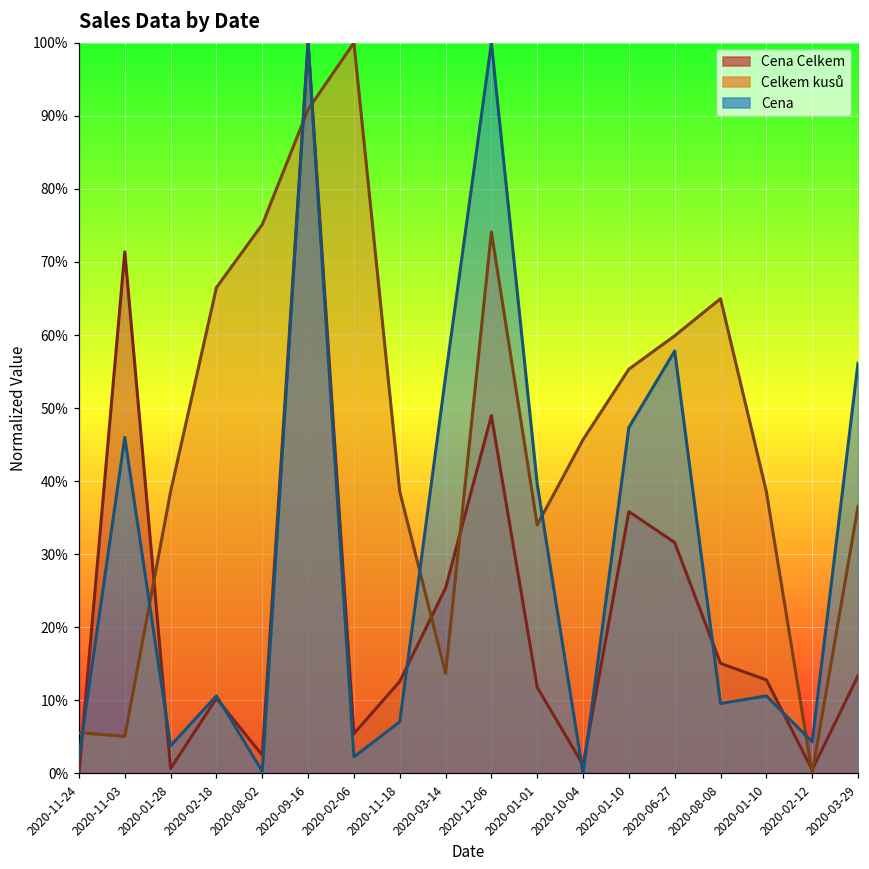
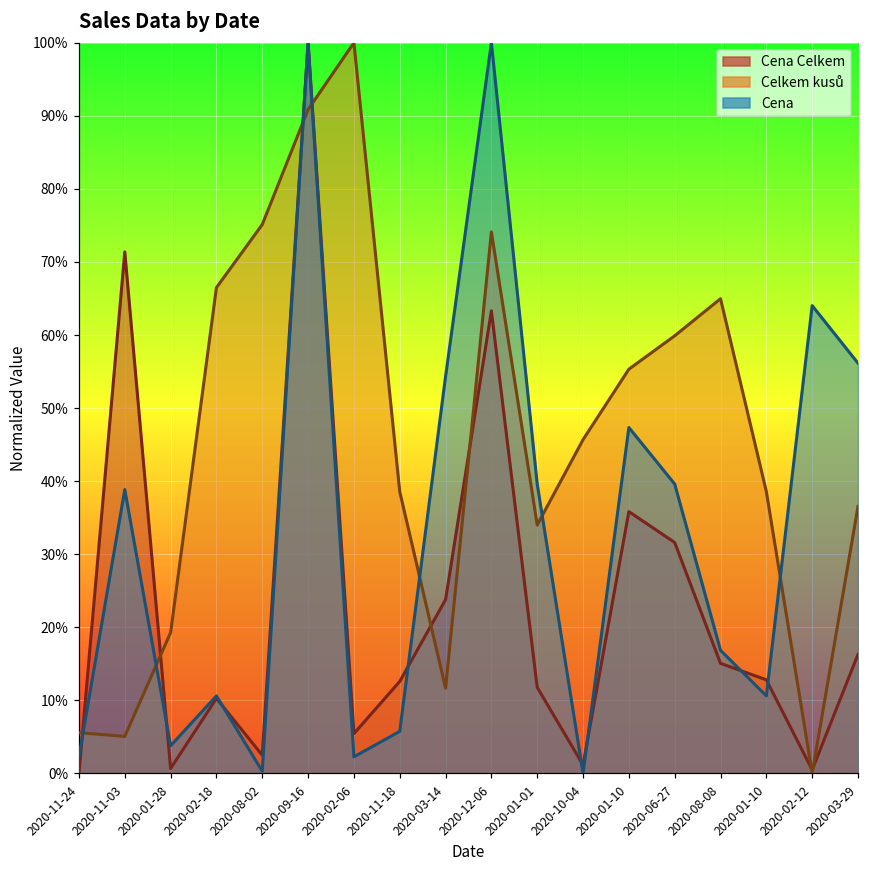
  {
    "Cena Celkem": {
      "2020-11-24": "0%",
      "2020-11-03": "71%",
      "2020-01-28": "1%",
      "2020-08-02": "3%",
      "2020-02-06": "5%",
      "2020-11-18": "13%",
-     "2020-03-14": "25%",
-     "2020-12-06": "49%",
+     "2020-03-14": "24%",
+     "2020-12-06": "63%",
      "2020-01-01": "12%",
      "2020-10-04": "1%",
      "2020-06-27": "32%",
      "2020-08-08": "15%",
      "2020-02-12": "0%",
-     "2020-03-29": "13%"
+     "2020-03-29": "16%"
    },
    "Celkem kusů": {
      "2020-11-24": "6%",
      "2020-11-03": "5%",
-     "2020-01-28": "39%",
+     "2020-01-28": "19%",
      "2020-02-18": "66%",
      "2020-08-02": "75%",
      "2020-09-16": "91%",
      "2020-02-06": "100%",
      "2020-11-18": "39%",
-     "2020-03-14": "14%",
+     "2020-03-14": "12%",
      "2020-12-06": "74%",
      "2020-01-01": "34%",
      "2020-10-04": "46%",
      "2020-06-27": "60%",
      "2020-08-08": "65%",
      "2020-02-12": "0%",
      "2020-03-29": "37%"
    },
    "Cena": {
      "2020-11-24": "2%",
-     "2020-11-03": "46%",
+     "2020-11-03": "39%",
      "2020-01-28": "4%",
      "2020-08-02": "0%",
      "2020-02-06": "2%",
-     "2020-11-18": "7%",
+     "2020-11-18": "6%",
      "2020-03-14": "54%",
      "2020-12-06": "100%",
      "2020-01-01": "40%",
      "2020-10-04": "0%",
-     "2020-06-27": "58%",
-     "2020-08-08": "10%",
-     "2020-02-12": "4%",
+     "2020-06-27": "40%",
+     "2020-08-08": "17%",
+     "2020-02-12": "64%",
      "2020-03-29": "56%"
    }
  }
